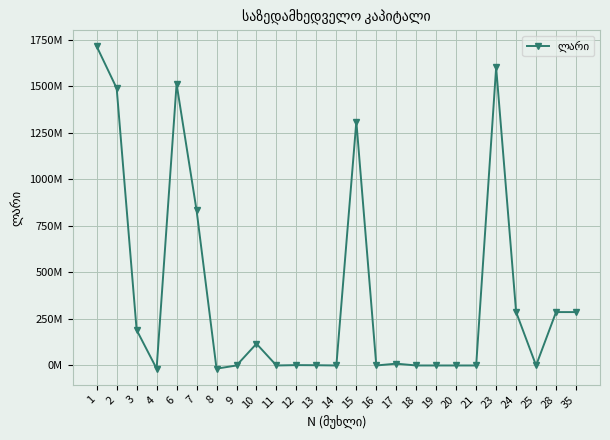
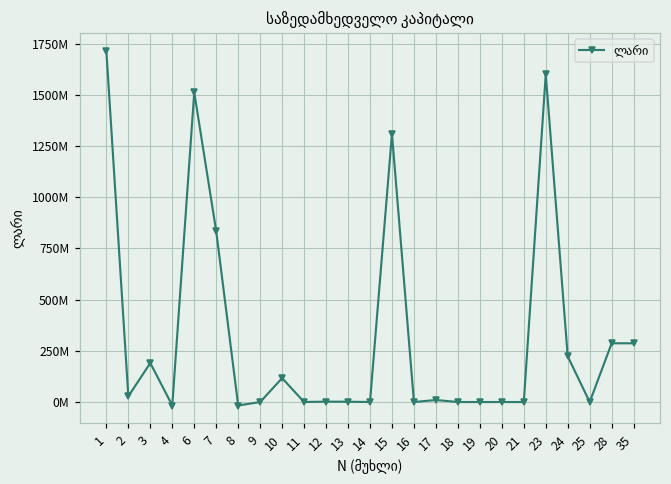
  {
    "1": 1710000000,
-   "2": 1490000000,
+   "2": 30000000,
    "3": 190000000,
    "4": -20000000,
    "6": 1510000000,
    "7": 830000000,
    "8": -20000000,
    "9": 0,
    "10": 120000000,
    "11": 0,
    "12": 0,
    "13": 0,
    "14": 0,
    "15": 1310000000,
    "16": 0,
    "17": 10000000,
    "18": 0,
    "19": 0,
    "20": 0,
    "21": 0,
    "23": 1600000000,
-   "24": 290000000,
+   "24": 220000000,
    "25": 0,
    "28": 290000000,
    "35": 290000000
  }
